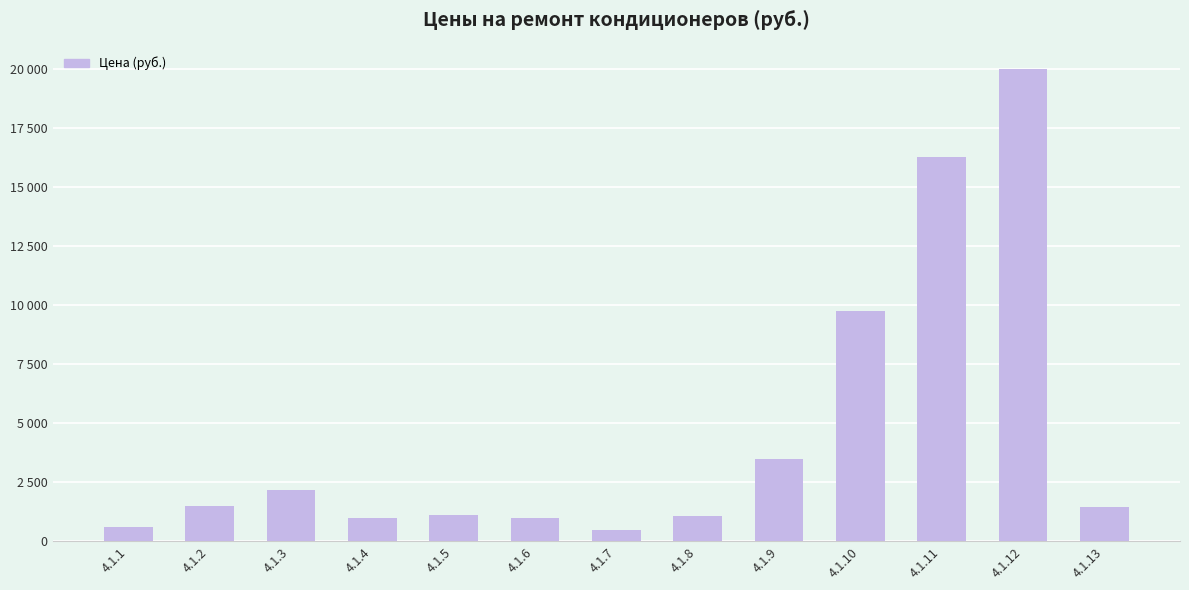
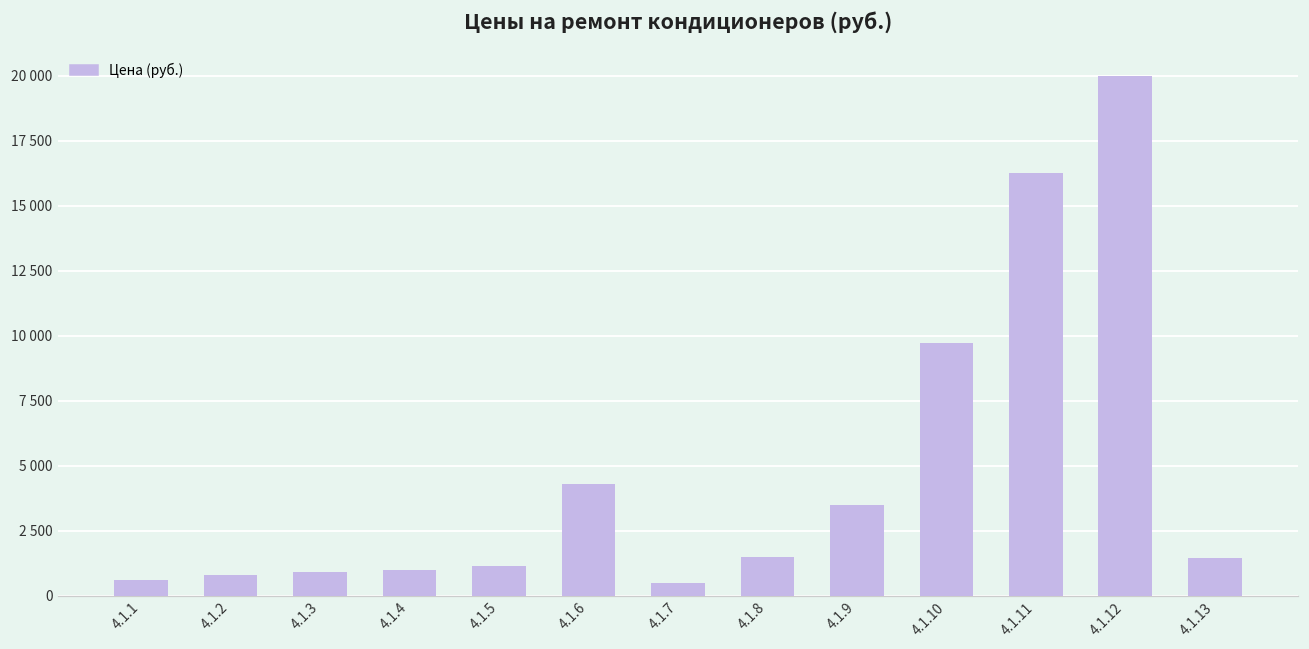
  {
    "4.1.1": 600,
-   "4.1.2": 1500,
-   "4.1.3": 2200,
+   "4.1.2": 800,
+   "4.1.3": 900,
    "4.1.4": 1000,
    "4.1.5": 1100,
-   "4.1.6": 1000,
+   "4.1.6": 4300,
    "4.1.7": 500,
-   "4.1.8": 1100,
+   "4.1.8": 1500,
    "4.1.9": 3500,
    "4.1.10": 9700,
    "4.1.11": 16300,
    "4.1.12": 20000,
    "4.1.13": 1400
  }
